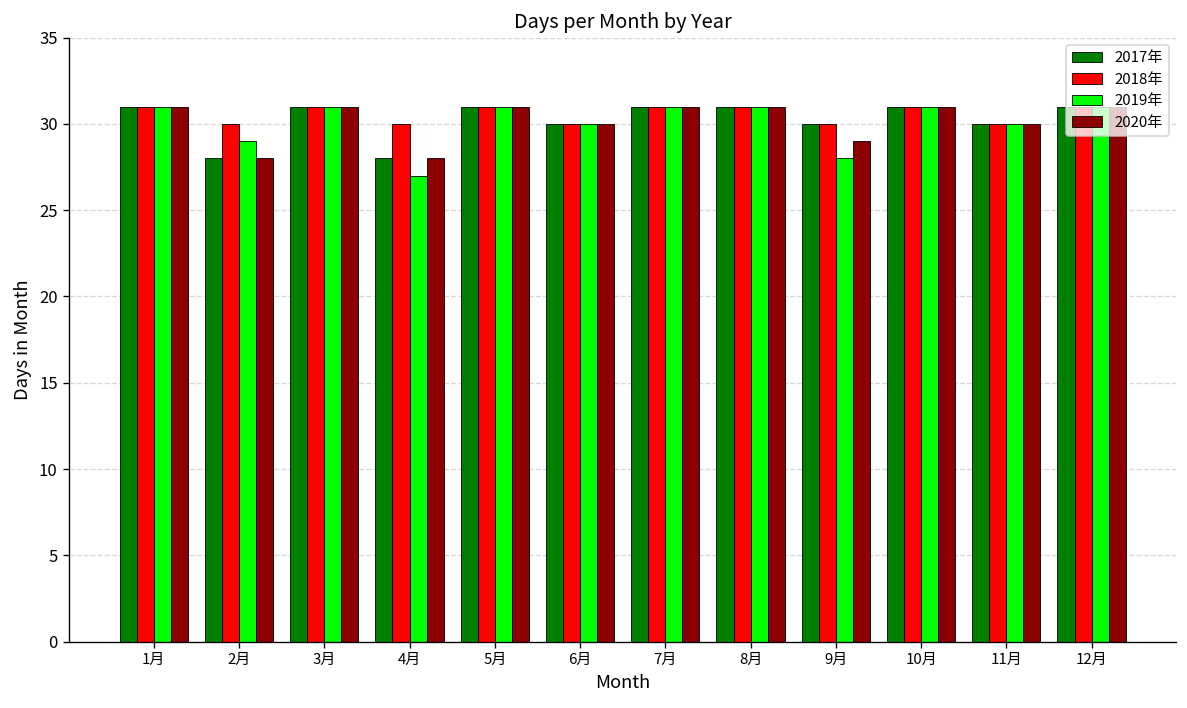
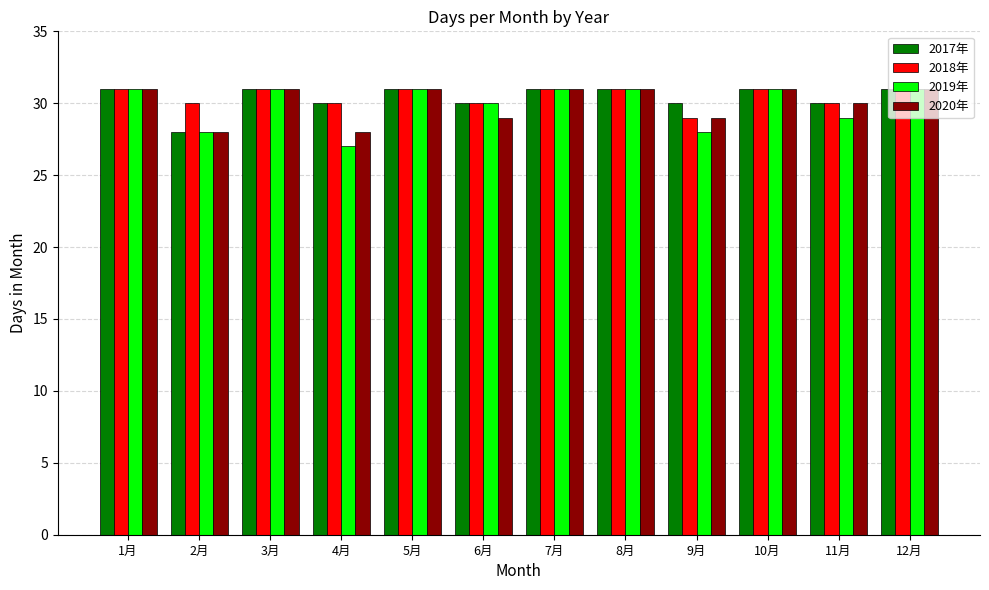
  {
    "2017年": {
      "1月": 31,
      "2月": 28,
      "3月": 31,
-     "4月": 28,
+     "4月": 30,
      "5月": 31,
      "6月": 30,
      "7月": 31,
      "8月": 31,
      "9月": 30,
      "10月": 31,
      "11月": 30
    },
    "2018年": {
      "1月": 31,
      "2月": 30,
      "3月": 31,
      "4月": 30,
      "5月": 31,
      "6月": 30,
      "7月": 31,
      "8月": 31,
-     "9月": 30,
+     "9月": 29,
      "10月": 31,
      "11月": 30
    },
    "2019年": {
      "1月": 31,
-     "2月": 29,
+     "2月": 28,
      "3月": 31,
      "4月": 27,
      "5月": 31,
      "6月": 30,
      "7月": 31,
      "8月": 31,
      "9月": 28,
      "10月": 31,
-     "11月": 30
+     "11月": 29
    },
    "2020年": {
      "1月": 31,
      "2月": 28,
      "3月": 31,
      "4月": 28,
      "5月": 31,
-     "6月": 30,
+     "6月": 29,
      "7月": 31,
      "8月": 31,
      "9月": 29,
      "10月": 31,
      "11月": 30
    }
  }
